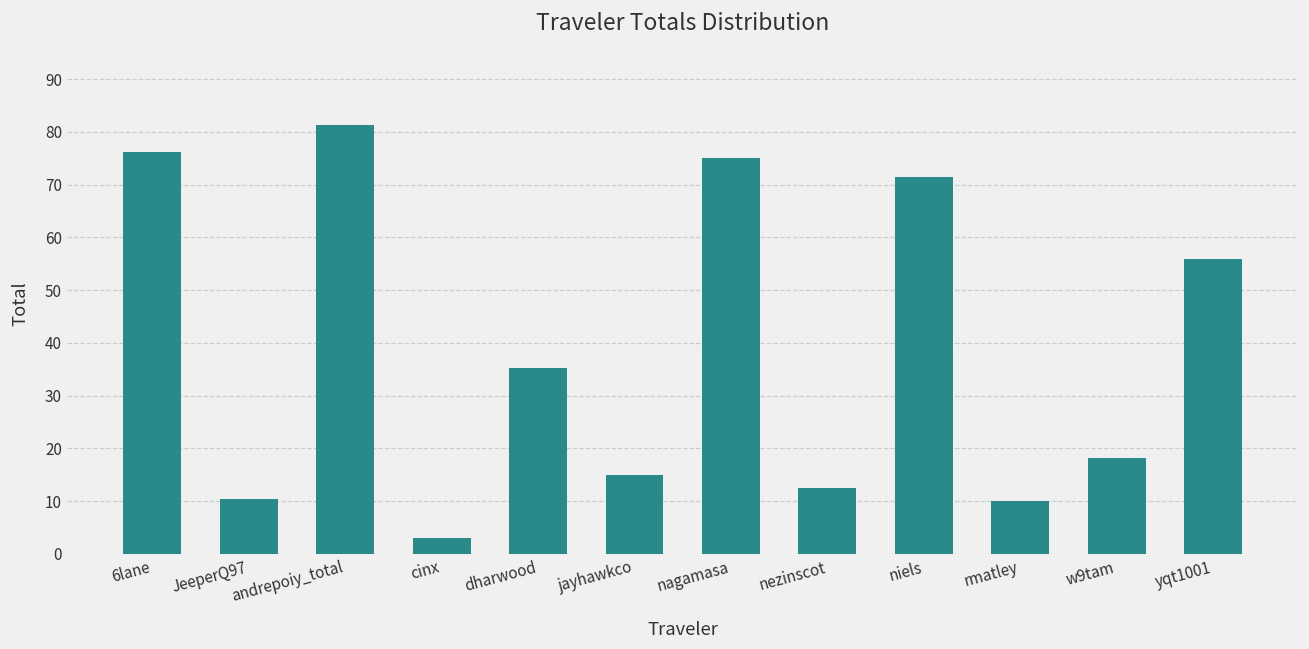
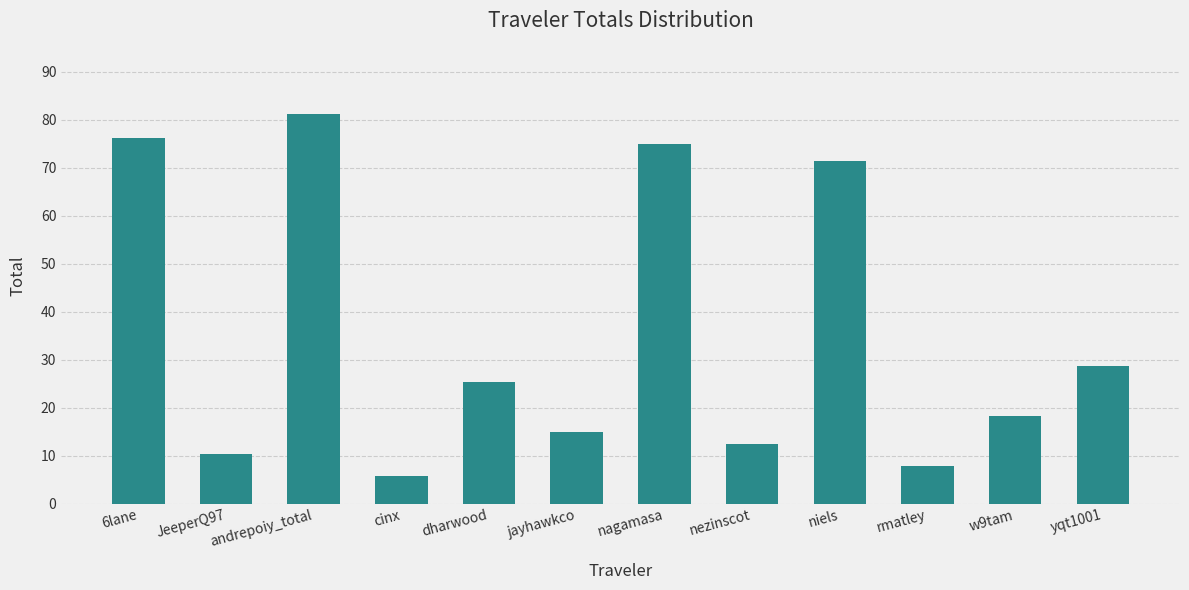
  {
    "6lane": 76,
    "JeeperQ97": 10,
    "andrepoiy_total": 81,
-   "cinx": 3,
-   "dharwood": 35,
+   "cinx": 6,
+   "dharwood": 25,
    "jayhawkco": 15,
    "nagamasa": 75,
    "nezinscot": 13,
    "niels": 71,
-   "rmatley": 10,
+   "rmatley": 8,
    "w9tam": 18,
-   "yqt1001": 56
+   "yqt1001": 29
  }
